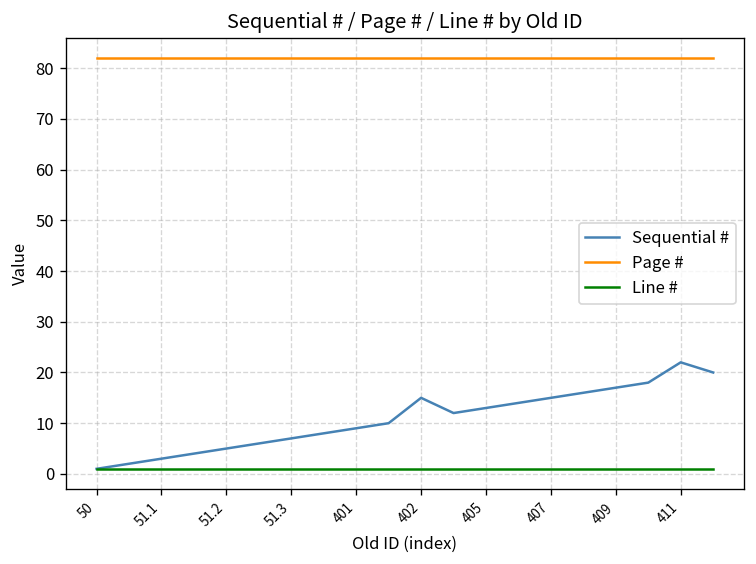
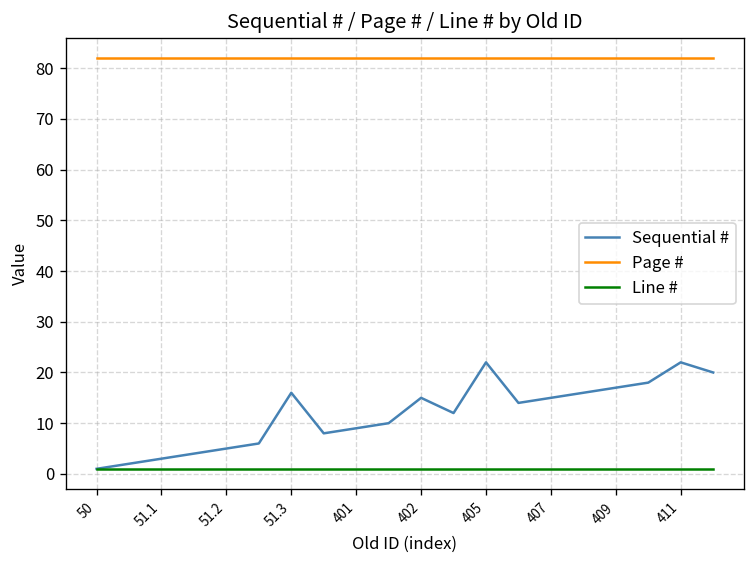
  {
    "Sequential #": {
-     "51.3": 7,
+     "51.3": 16,
      "402": 15,
-     "405": 13,
+     "405": 22,
      "409": 17,
      "411": 22
    },
    "Page #": {
      "50": 82,
      "51.3": 82,
      "402": 82,
      "405": 82,
      "409": 82,
      "411": 82
    },
    "Line #": {
      "51.3": 1,
      "402": 1,
      "405": 1,
      "409": 1,
      "411": 1
    }
  }
